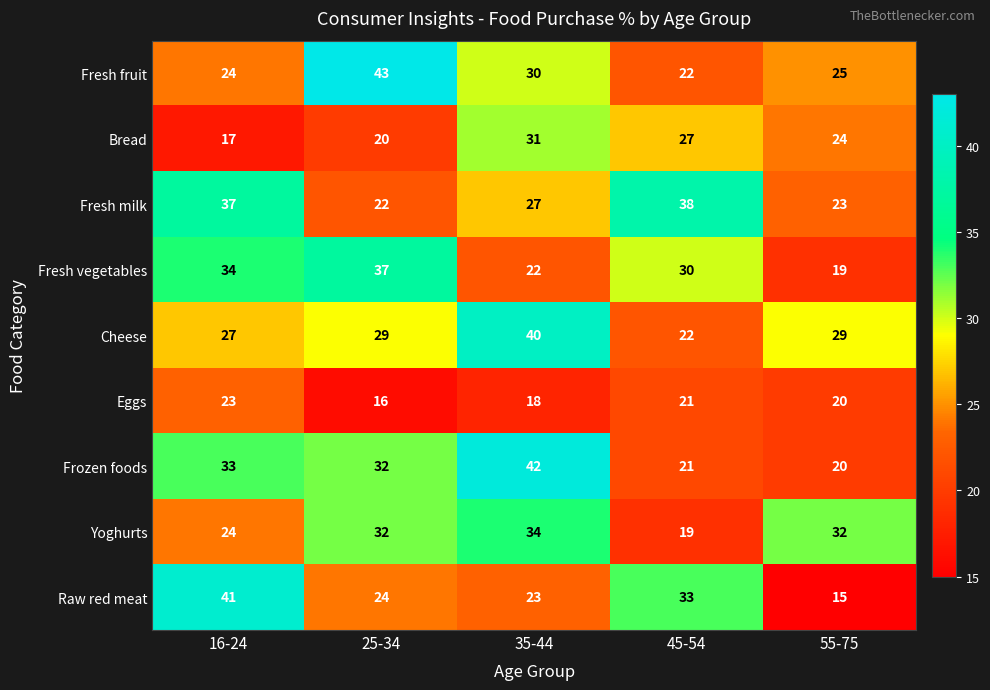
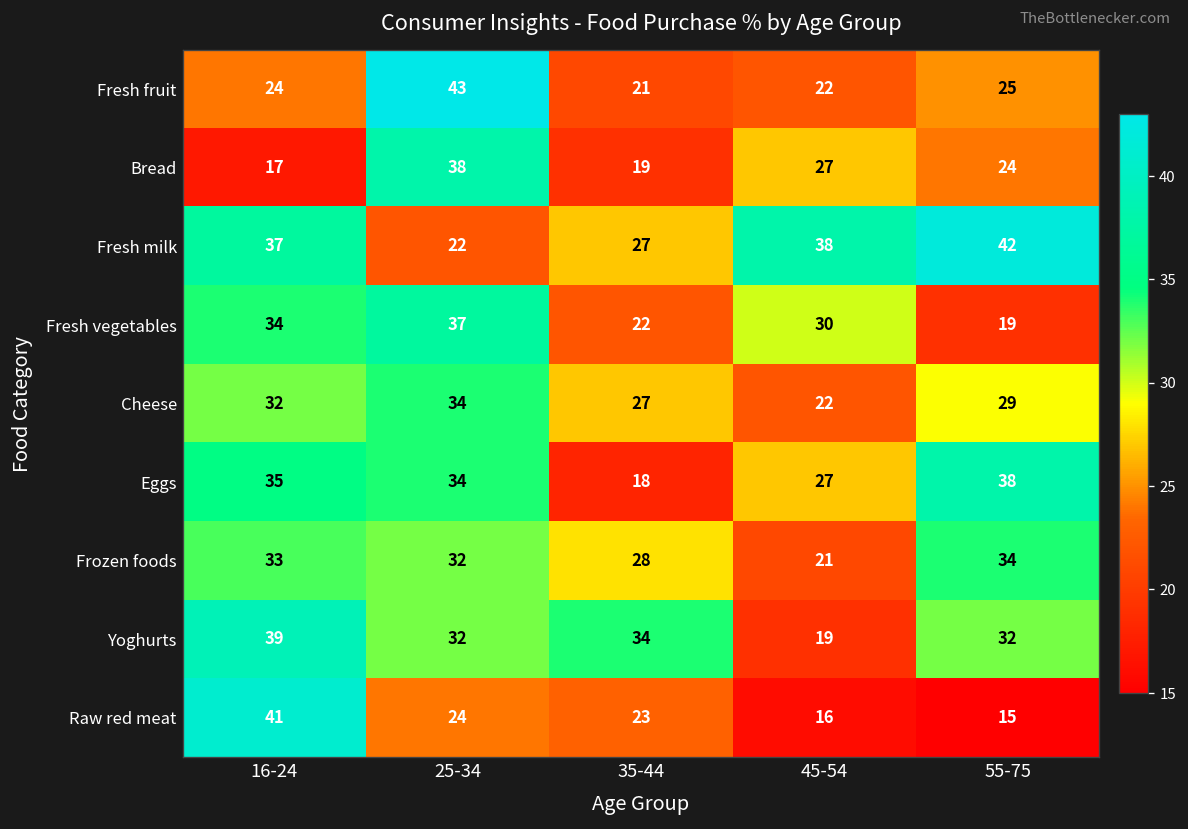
  {
    "Fresh fruit": {
      "16-24": 24,
      "25-34": 43,
-     "35-44": 30,
+     "35-44": 21,
      "45-54": 22,
      "55-75": 25
    },
    "Bread": {
      "16-24": 17,
-     "25-34": 20,
-     "35-44": 31,
+     "25-34": 38,
+     "35-44": 19,
      "45-54": 27,
      "55-75": 24
    },
    "Fresh milk": {
      "16-24": 37,
      "25-34": 22,
      "35-44": 27,
      "45-54": 38,
-     "55-75": 23
+     "55-75": 42
    },
    "Fresh vegetables": {
      "16-24": 34,
      "25-34": 37,
      "35-44": 22,
      "45-54": 30,
      "55-75": 19
    },
    "Cheese": {
-     "16-24": 27,
-     "25-34": 29,
-     "35-44": 40,
+     "16-24": 32,
+     "25-34": 34,
+     "35-44": 27,
      "45-54": 22,
      "55-75": 29
    },
    "Eggs": {
-     "16-24": 23,
-     "25-34": 16,
+     "16-24": 35,
+     "25-34": 34,
      "35-44": 18,
-     "45-54": 21,
-     "55-75": 20
+     "45-54": 27,
+     "55-75": 38
    },
    "Frozen foods": {
      "16-24": 33,
      "25-34": 32,
-     "35-44": 42,
+     "35-44": 28,
      "45-54": 21,
-     "55-75": 20
+     "55-75": 34
    },
    "Yoghurts": {
-     "16-24": 24,
+     "16-24": 39,
      "25-34": 32,
      "35-44": 34,
      "45-54": 19,
      "55-75": 32
    },
    "Raw red meat": {
      "16-24": 41,
      "25-34": 24,
      "35-44": 23,
-     "45-54": 33,
+     "45-54": 16,
      "55-75": 15
    }
  }
